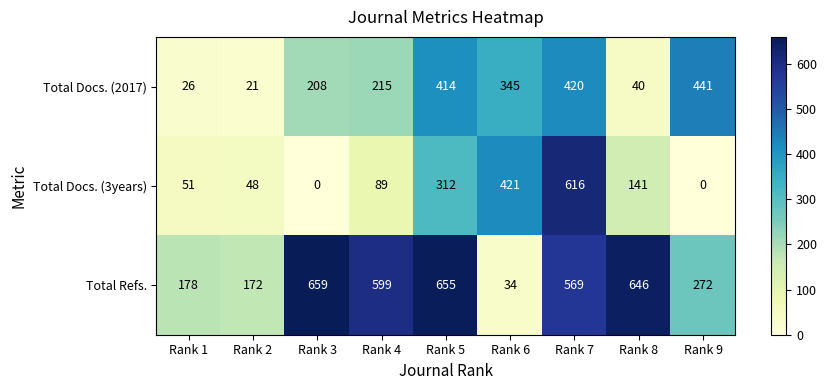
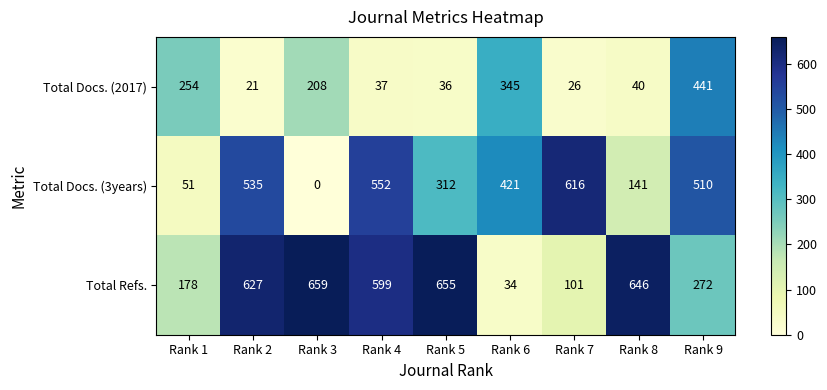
  {
    "Total Docs. (2017)": {
-     "Rank 1": 26,
+     "Rank 1": 254,
      "Rank 2": 21,
      "Rank 3": 208,
-     "Rank 4": 215,
-     "Rank 5": 414,
+     "Rank 4": 37,
+     "Rank 5": 36,
      "Rank 6": 345,
-     "Rank 7": 420,
+     "Rank 7": 26,
      "Rank 8": 40,
      "Rank 9": 441
    },
    "Total Docs. (3years)": {
      "Rank 1": 51,
-     "Rank 2": 48,
+     "Rank 2": 535,
      "Rank 3": 0,
-     "Rank 4": 89,
+     "Rank 4": 552,
      "Rank 5": 312,
      "Rank 6": 421,
      "Rank 7": 616,
      "Rank 8": 141,
-     "Rank 9": 0
+     "Rank 9": 510
    },
    "Total Refs.": {
      "Rank 1": 178,
-     "Rank 2": 172,
+     "Rank 2": 627,
      "Rank 3": 659,
      "Rank 4": 599,
      "Rank 5": 655,
      "Rank 6": 34,
-     "Rank 7": 569,
+     "Rank 7": 101,
      "Rank 8": 646,
      "Rank 9": 272
    }
  }
